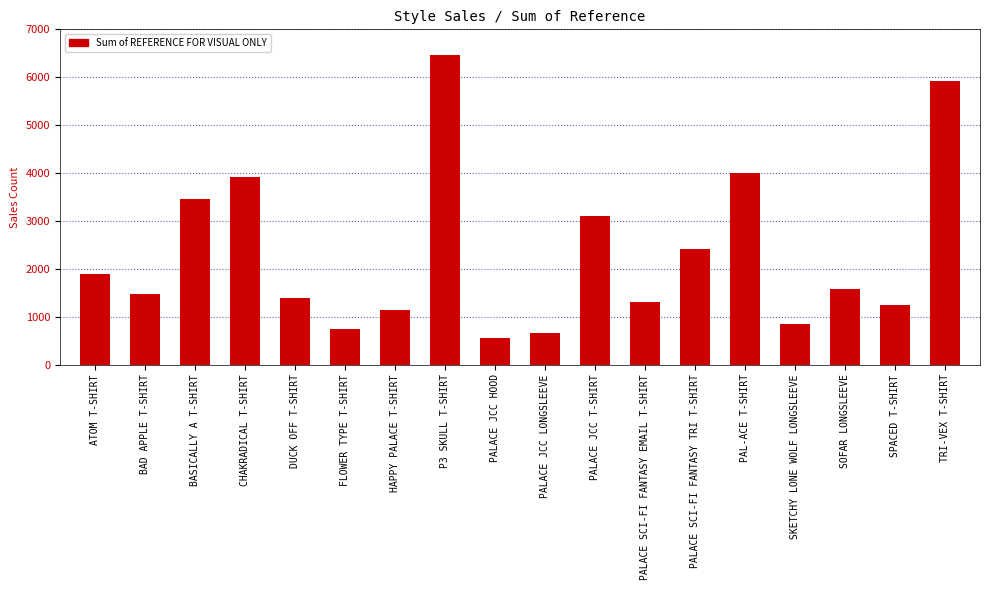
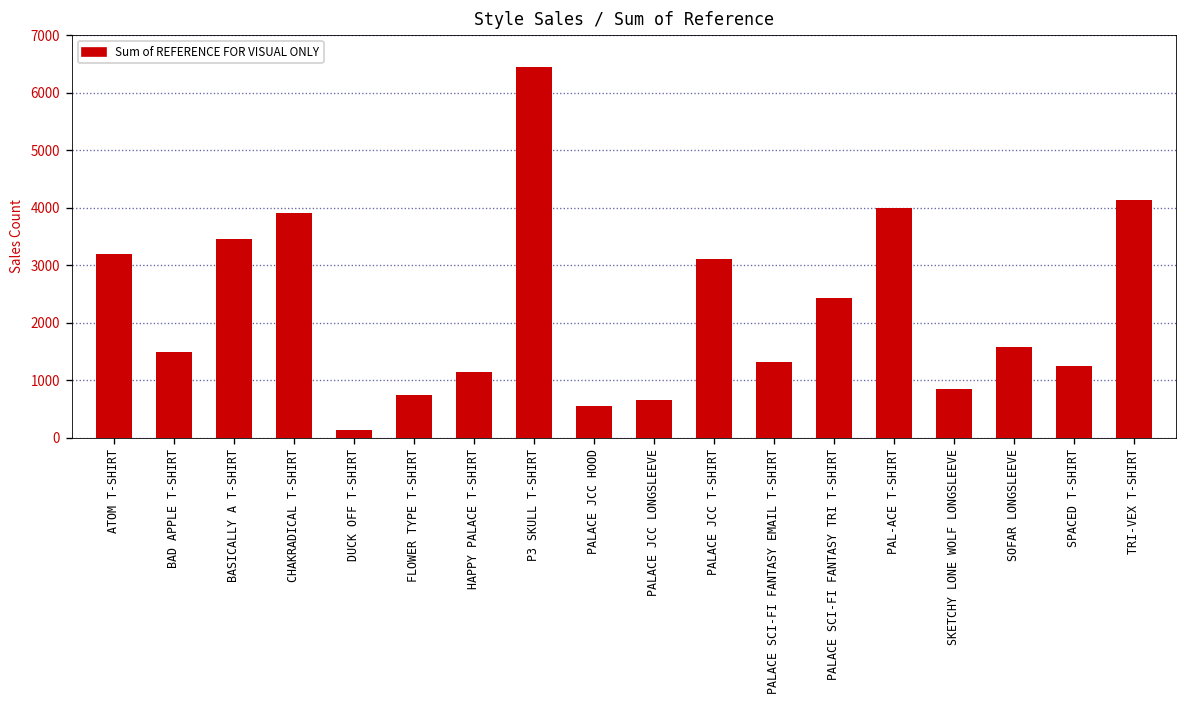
  {
-   "ATOM T-SHIRT": 1900,
+   "ATOM T-SHIRT": 3200,
    "BAD APPLE T-SHIRT": 1500,
    "BASICALLY A T-SHIRT": 3500,
    "CHAKRADICAL T-SHIRT": 3900,
-   "DUCK OFF T-SHIRT": 1400,
+   "DUCK OFF T-SHIRT": 100,
    "FLOWER TYPE T-SHIRT": 700,
    "HAPPY PALACE T-SHIRT": 1100,
    "P3 SKULL T-SHIRT": 6500,
    "PALACE JCC HOOD": 600,
    "PALACE JCC LONGSLEEVE": 700,
    "PALACE JCC T-SHIRT": 3100,
    "PALACE SCI-FI FANTASY EMAIL T-SHIRT": 1300,
    "PALACE SCI-FI FANTASY TRI T-SHIRT": 2400,
    "PAL-ACE T-SHIRT": 4000,
    "SKETCHY LONE WOLF LONGSLEEVE": 800,
    "SOFAR LONGSLEEVE": 1600,
    "SPACED T-SHIRT": 1200,
-   "TRI-VEX T-SHIRT": 5900
+   "TRI-VEX T-SHIRT": 4100
  }
